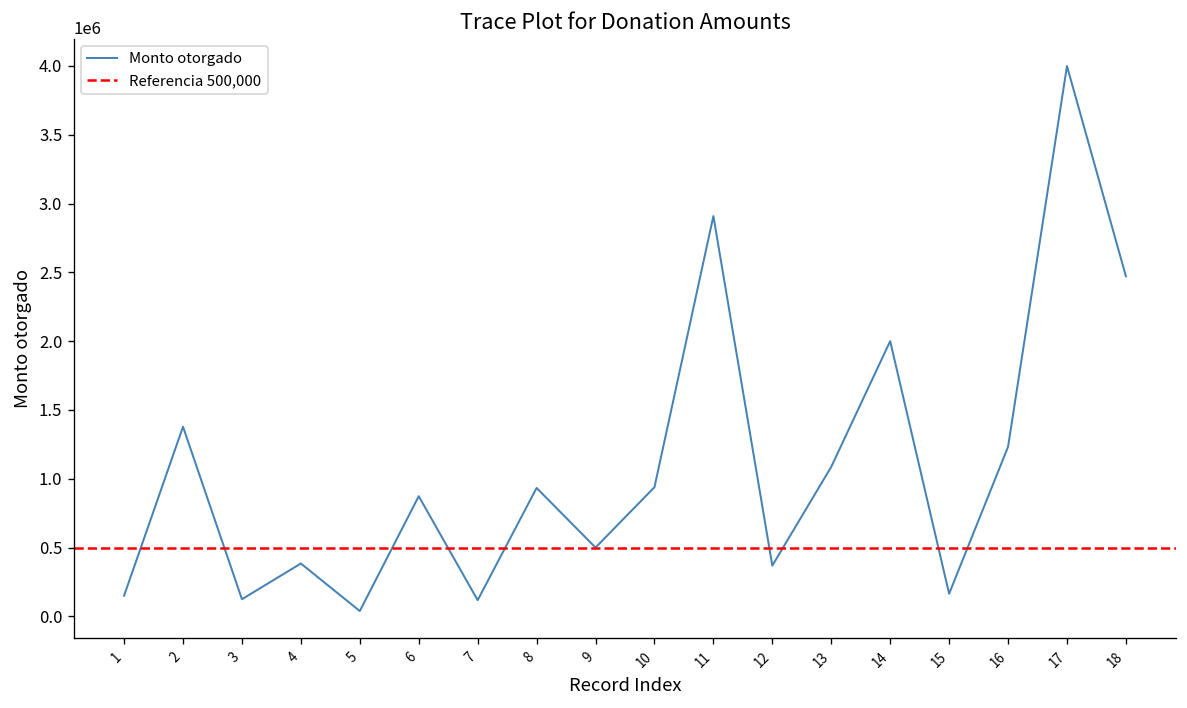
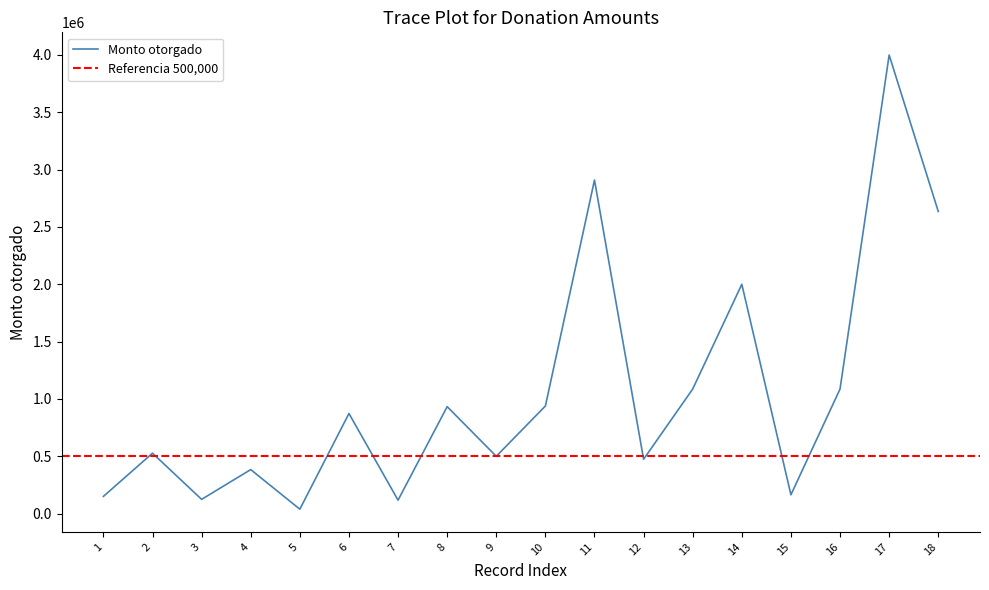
  {
    "1": 150000,
-   "2": 1380000,
+   "2": 530000,
    "3": 120000,
    "4": 380000,
    "5": 40000,
    "6": 870000,
    "7": 120000,
    "8": 930000,
    "9": 500000,
    "10": 940000,
    "11": 2910000,
-   "12": 370000,
+   "12": 470000,
    "13": 1090000,
    "14": 2000000,
    "15": 160000,
-   "16": 1230000,
+   "16": 1090000,
    "17": 4000000,
-   "18": 2470000
+   "18": 2640000
  }
